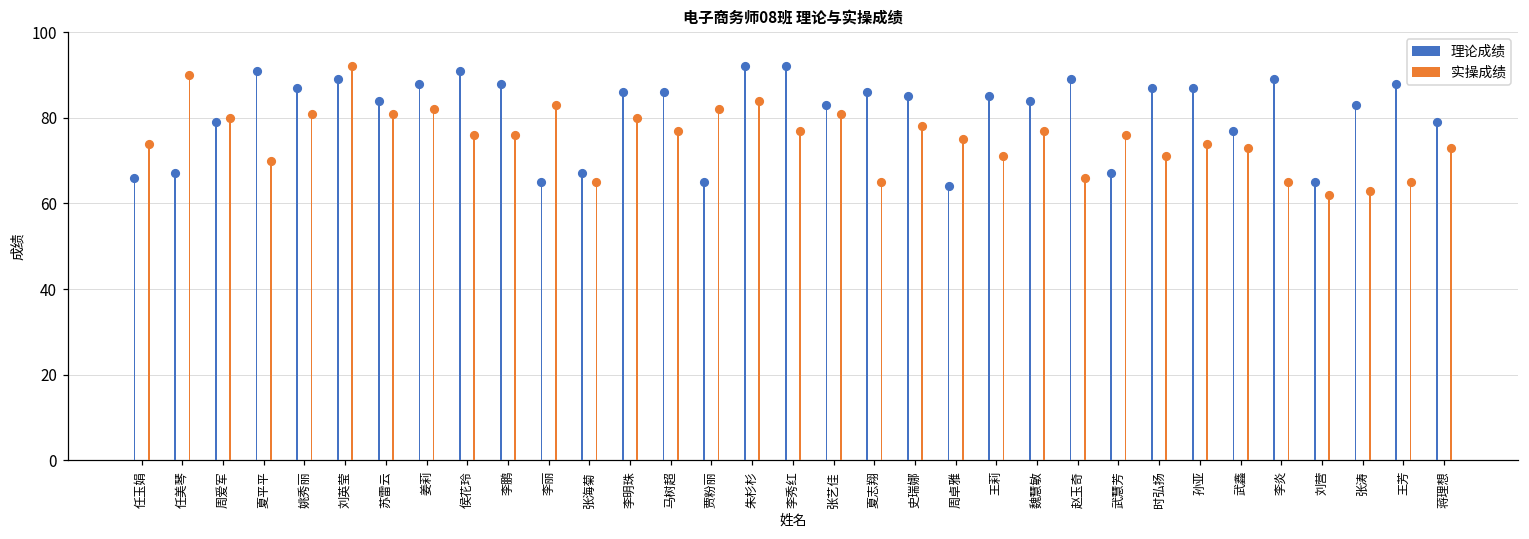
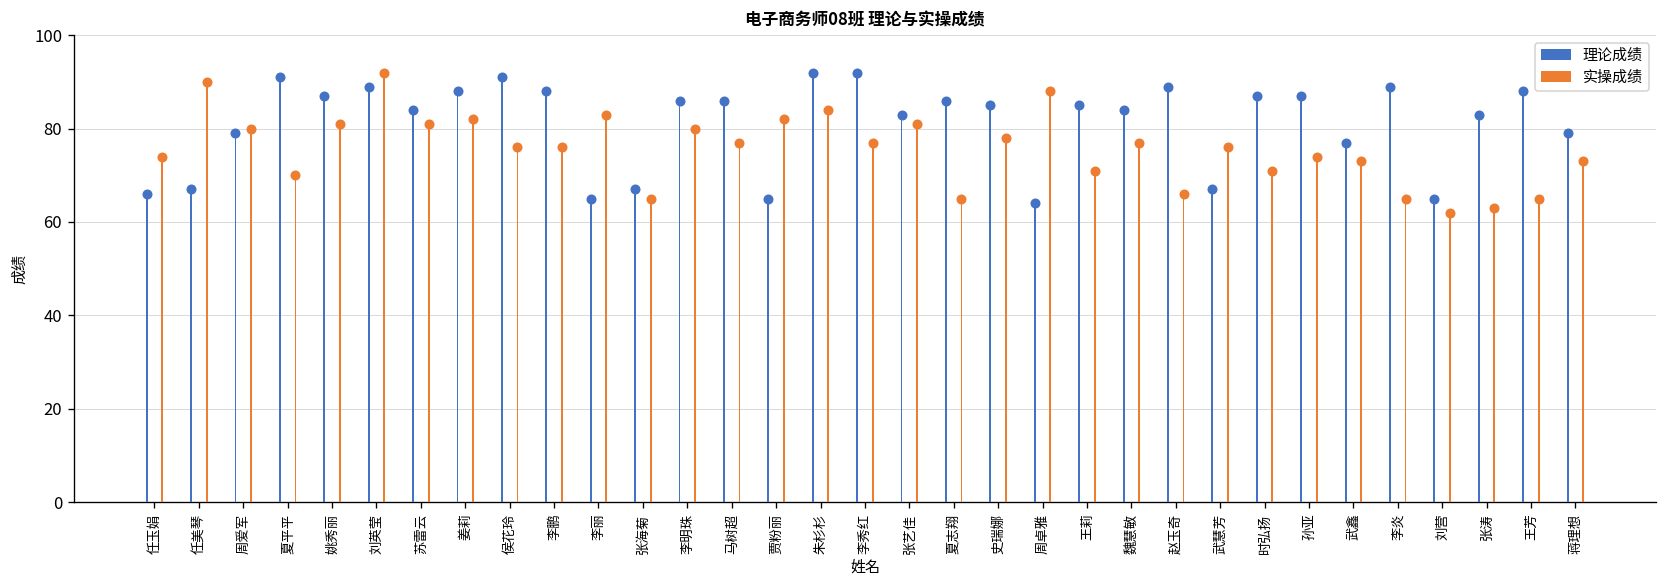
  {
    "理论成绩": {
      "任玉娟": 66,
      "任美琴": 67,
      "周爱军": 79,
      "夏平平": 91,
      "姚秀丽": 87,
      "刘英莹": 89,
      "苏雷云": 84,
      "姜莉": 88,
      "侯花玲": 91,
      "李鹏": 88,
      "李丽": 65,
      "张海菊": 67,
      "李明珠": 86,
      "马树超": 86,
      "贾粉丽": 65,
      "朱杉杉": 92,
      "李秀红": 92,
      "张艺佳": 83,
      "夏志翔": 86,
      "史瑞娜": 85,
      "周卓雅": 64,
      "王莉": 85,
      "魏慧敏": 84,
      "赵玉奇": 89,
      "武慧芳": 67,
      "时弘扬": 87,
      "孙亚": 87,
      "武鑫": 77,
      "李炎": 89,
      "刘营": 65,
      "张涛": 83,
      "王芳": 88,
      "蒋理想": 79
    },
    "实操成绩": {
      "任玉娟": 74,
      "任美琴": 90,
      "周爱军": 80,
      "夏平平": 70,
      "姚秀丽": 81,
      "刘英莹": 92,
      "苏雷云": 81,
      "姜莉": 82,
      "侯花玲": 76,
      "李鹏": 76,
      "李丽": 83,
      "张海菊": 65,
      "李明珠": 80,
      "马树超": 77,
      "贾粉丽": 82,
      "朱杉杉": 84,
      "李秀红": 77,
      "张艺佳": 81,
      "夏志翔": 65,
      "史瑞娜": 78,
-     "周卓雅": 75,
+     "周卓雅": 88,
      "王莉": 71,
      "魏慧敏": 77,
      "赵玉奇": 66,
      "武慧芳": 76,
      "时弘扬": 71,
      "孙亚": 74,
      "武鑫": 73,
      "李炎": 65,
      "刘营": 62,
      "张涛": 63,
      "王芳": 65,
      "蒋理想": 73
    }
  }
